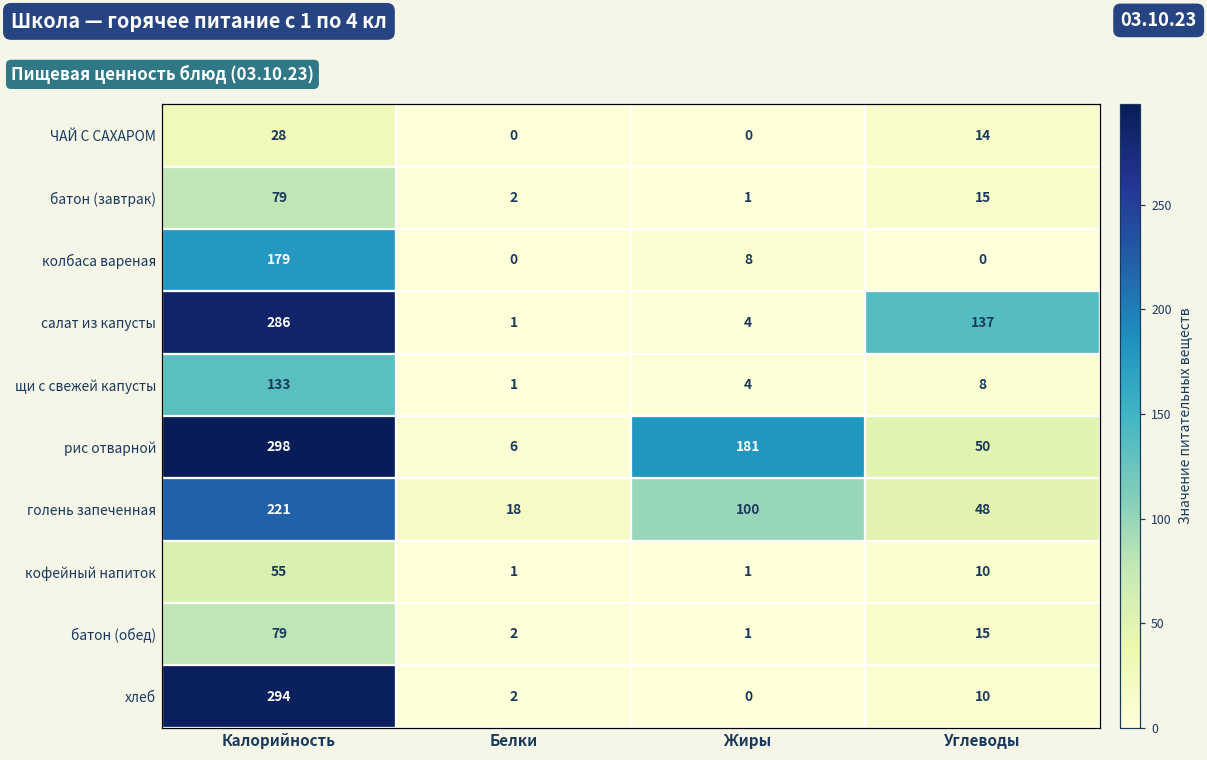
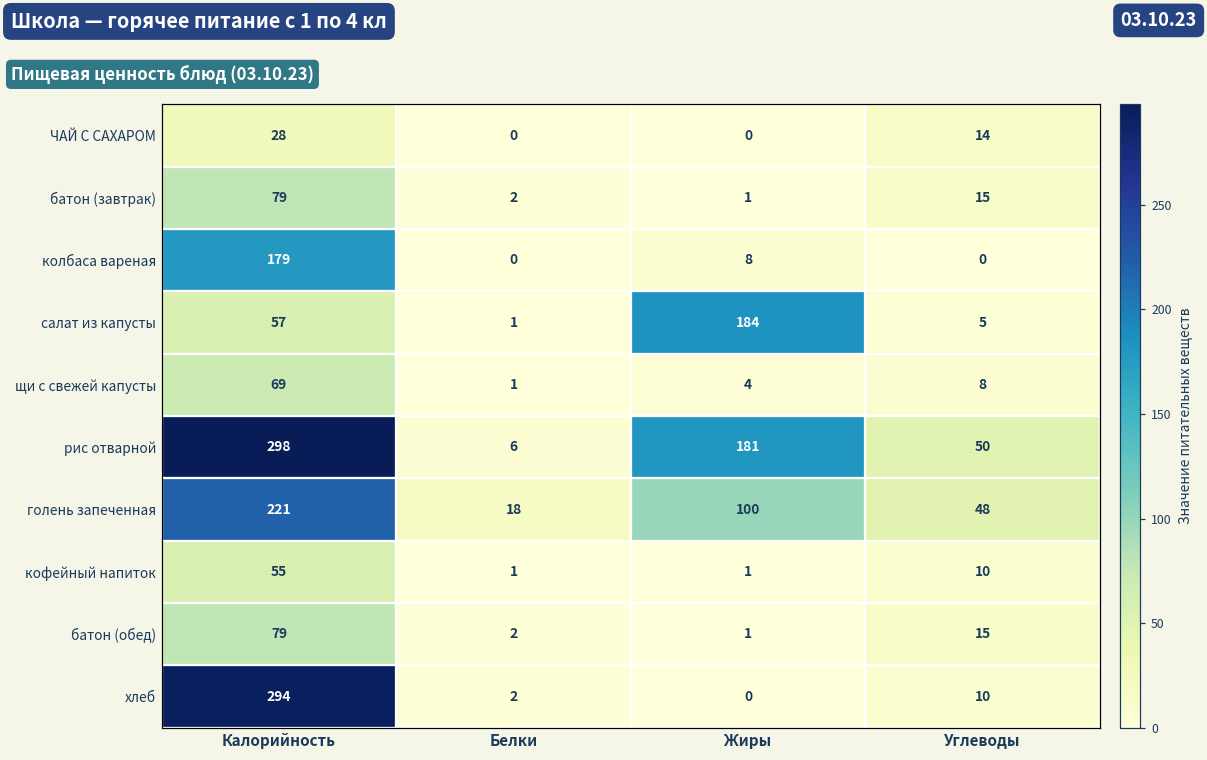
  {
    "ЧАЙ С САХАРОМ": {
      "Калорийность": 28,
      "Белки": 0,
      "Жиры": 0,
      "Углеводы": 14
    },
    "батон (завтрак)": {
      "Калорийность": 79,
      "Белки": 2,
      "Жиры": 1,
      "Углеводы": 15
    },
    "колбаса вареная": {
      "Калорийность": 179,
      "Белки": 0,
      "Жиры": 8,
      "Углеводы": 0
    },
    "салат из капусты": {
-     "Калорийность": 286,
+     "Калорийность": 57,
      "Белки": 1,
-     "Жиры": 4,
-     "Углеводы": 137
+     "Жиры": 184,
+     "Углеводы": 5
    },
    "щи с свежей капусты": {
-     "Калорийность": 133,
+     "Калорийность": 69,
      "Белки": 1,
      "Жиры": 4,
      "Углеводы": 8
    },
    "рис отварной": {
      "Калорийность": 298,
      "Белки": 6,
      "Жиры": 181,
      "Углеводы": 50
    },
    "голень запеченная": {
      "Калорийность": 221,
      "Белки": 18,
      "Жиры": 100,
      "Углеводы": 48
    },
    "кофейный напиток": {
      "Калорийность": 55,
      "Белки": 1,
      "Жиры": 1,
      "Углеводы": 10
    },
    "батон (обед)": {
      "Калорийность": 79,
      "Белки": 2,
      "Жиры": 1,
      "Углеводы": 15
    },
    "хлеб": {
      "Калорийность": 294,
      "Белки": 2,
      "Жиры": 0,
      "Углеводы": 10
    }
  }
